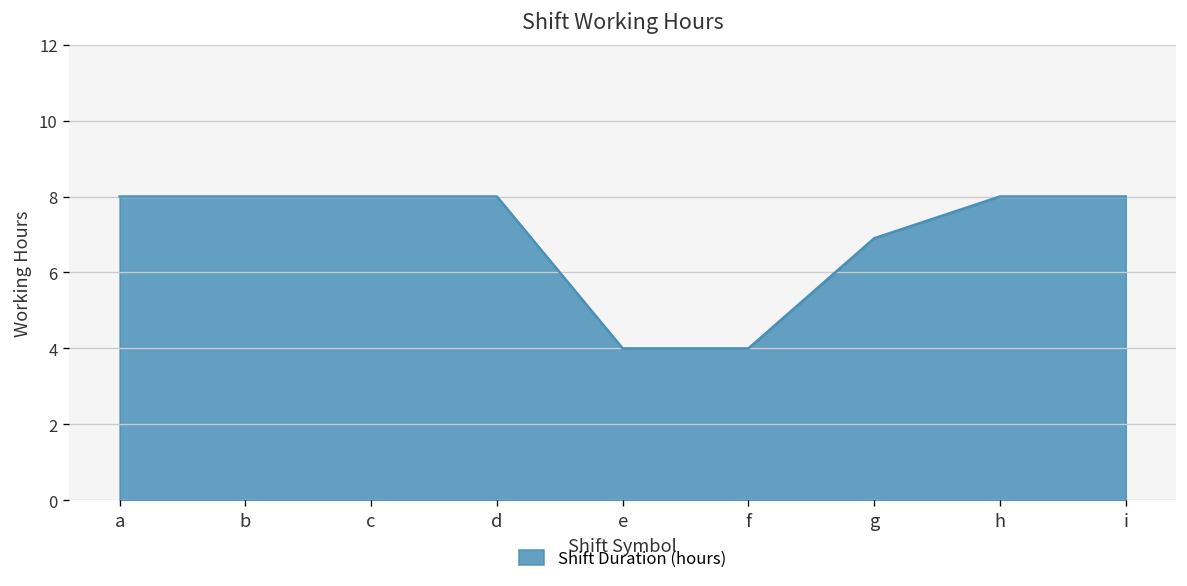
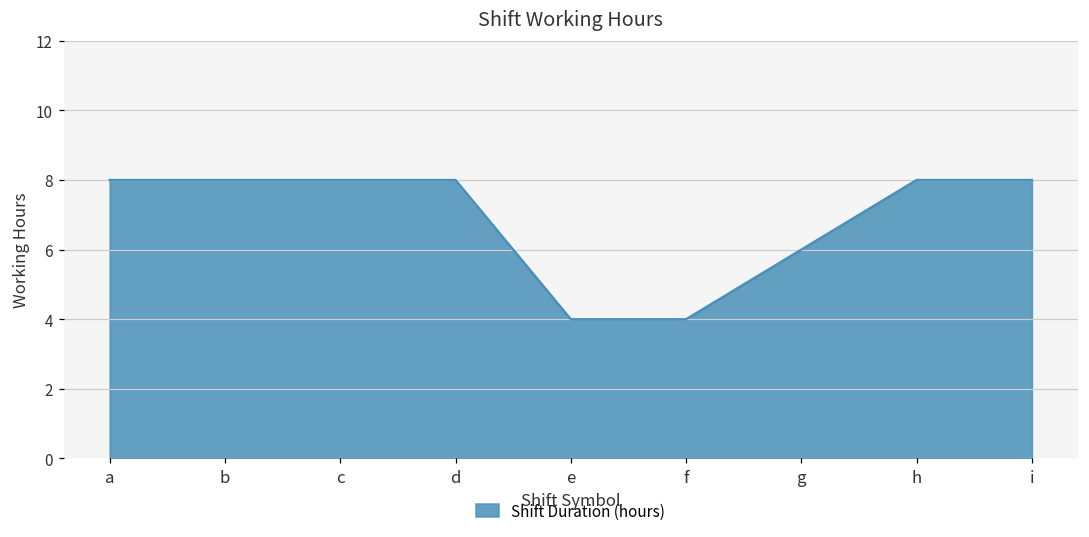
  {
    "a": 8.0,
    "b": 8.0,
    "c": 8.0,
    "d": 8.0,
    "e": 4.0,
    "f": 4.0,
-   "g": 6.9,
+   "g": 6.0,
    "h": 8.0,
    "i": 8.0
  }
